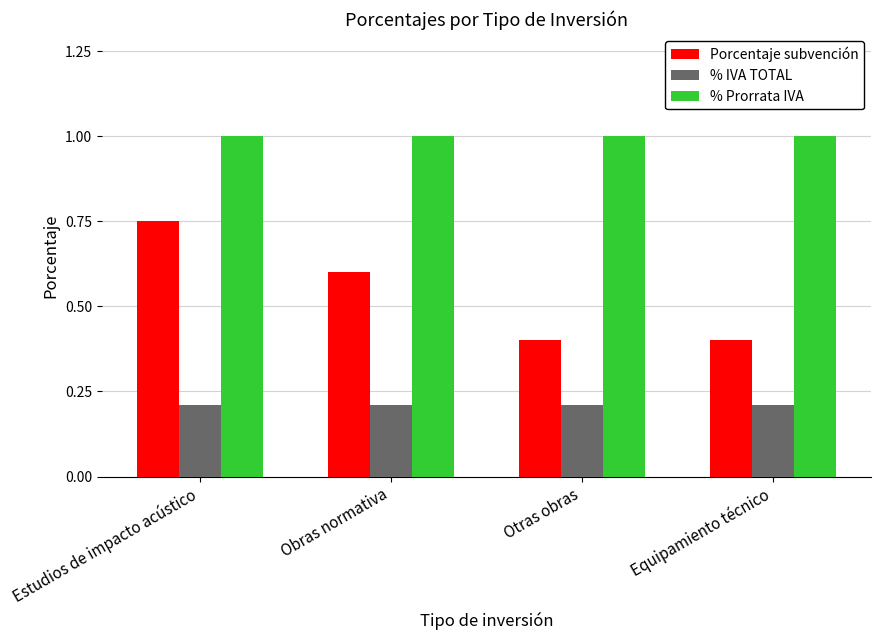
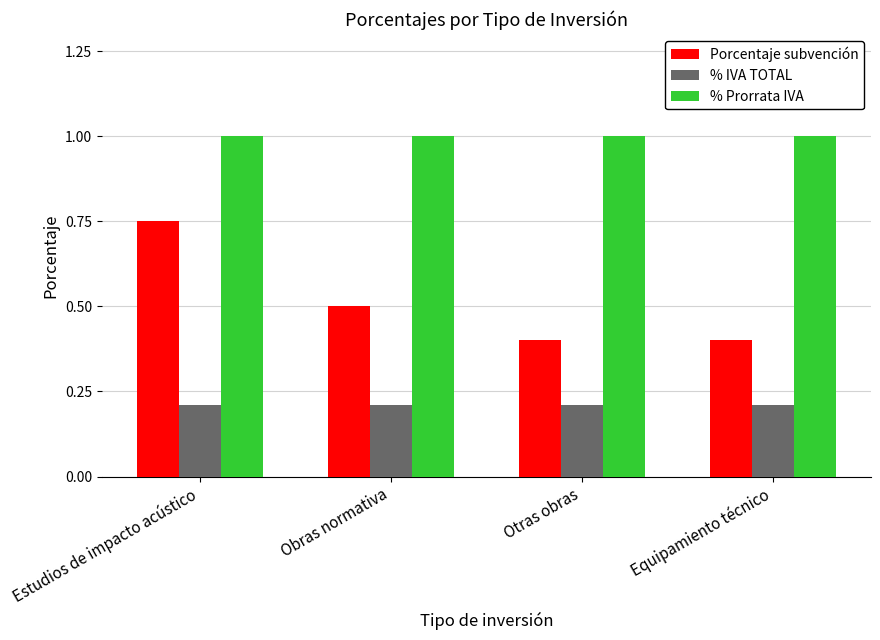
  {
    "Porcentaje subvención": {
      "Estudios de impacto acústico": 0.75,
-     "Obras normativa": 0.6,
+     "Obras normativa": 0.5,
      "Otras obras": 0.4,
      "Equipamiento técnico": 0.4
    },
    "% IVA TOTAL": {
      "Estudios de impacto acústico": 0.21,
      "Obras normativa": 0.21,
      "Otras obras": 0.21,
      "Equipamiento técnico": 0.21
    },
    "% Prorrata IVA": {
      "Estudios de impacto acústico": 1.0,
      "Obras normativa": 1.0,
      "Otras obras": 1.0,
      "Equipamiento técnico": 1.0
    }
  }
